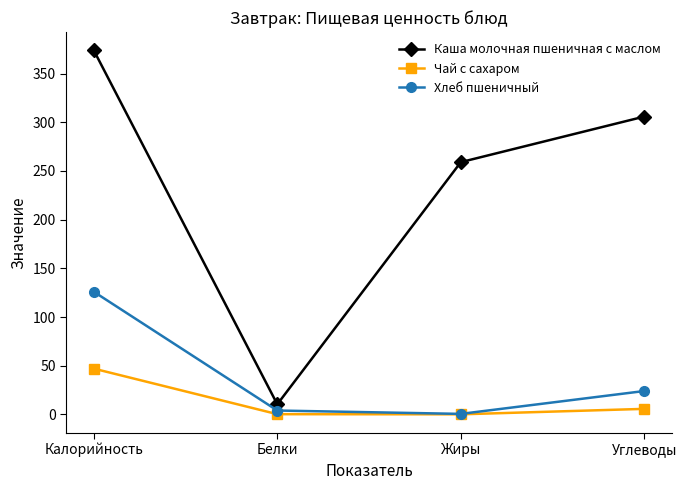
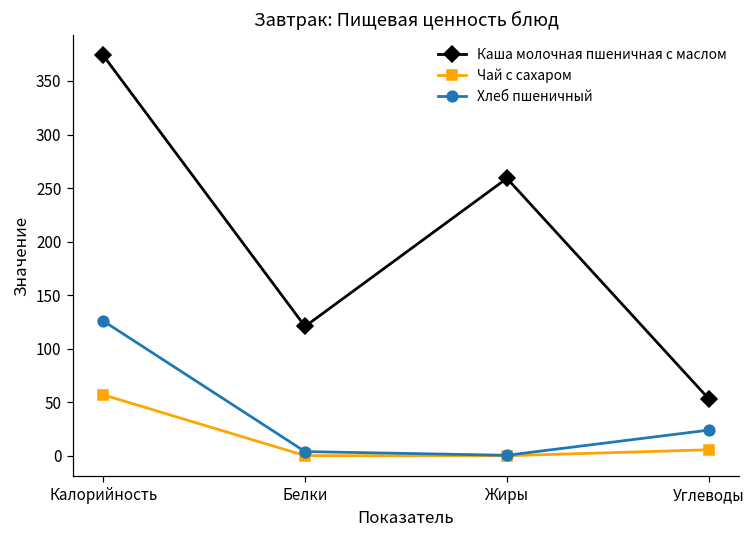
  {
    "Каша молочная пшеничная с маслом": {
      "Калорийность": 370,
-     "Белки": 10,
+     "Белки": 120,
      "Жиры": 260,
-     "Углеводы": 310
+     "Углеводы": 50
    },
    "Чай с сахаром": {
-     "Калорийность": 50,
+     "Калорийность": 60,
      "Белки": 0,
      "Углеводы": 10
    },
    "Хлеб пшеничный": {
      "Калорийность": 130,
      "Белки": 0,
      "Углеводы": 20
    }
  }
